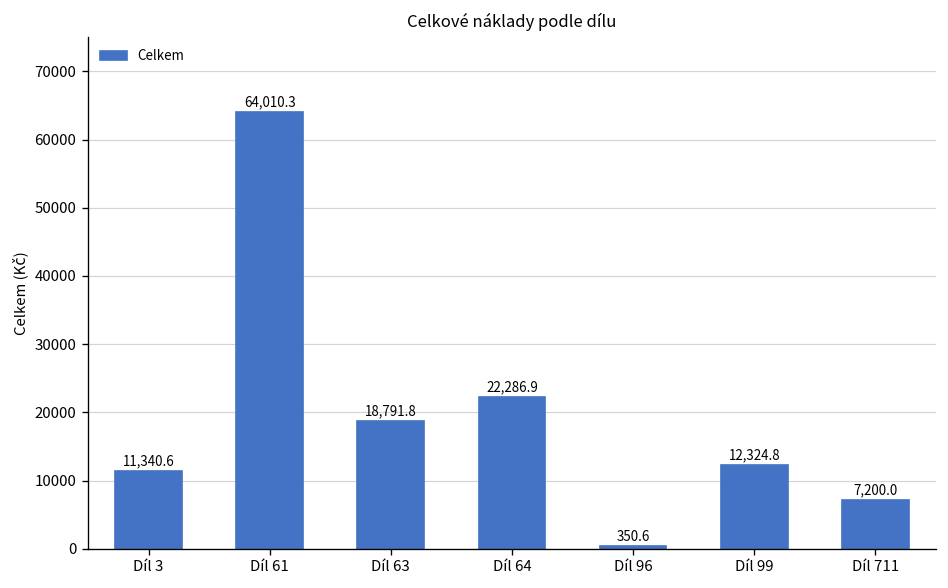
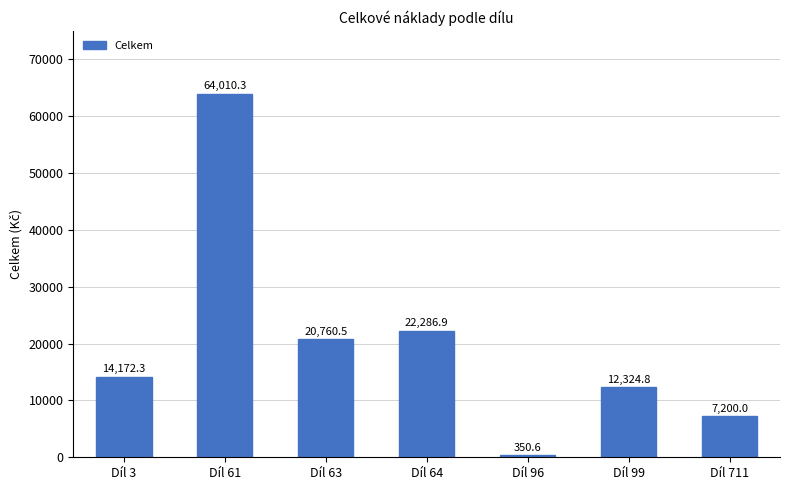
  {
-   "Díl 3": "11,340.6",
+   "Díl 3": "14,172.3",
    "Díl 61": "64,010.3",
-   "Díl 63": "18,791.8",
+   "Díl 63": "20,760.5",
    "Díl 64": "22,286.9",
    "Díl 96": "350.6",
    "Díl 99": "12,324.8",
    "Díl 711": "7,200.0"
  }
